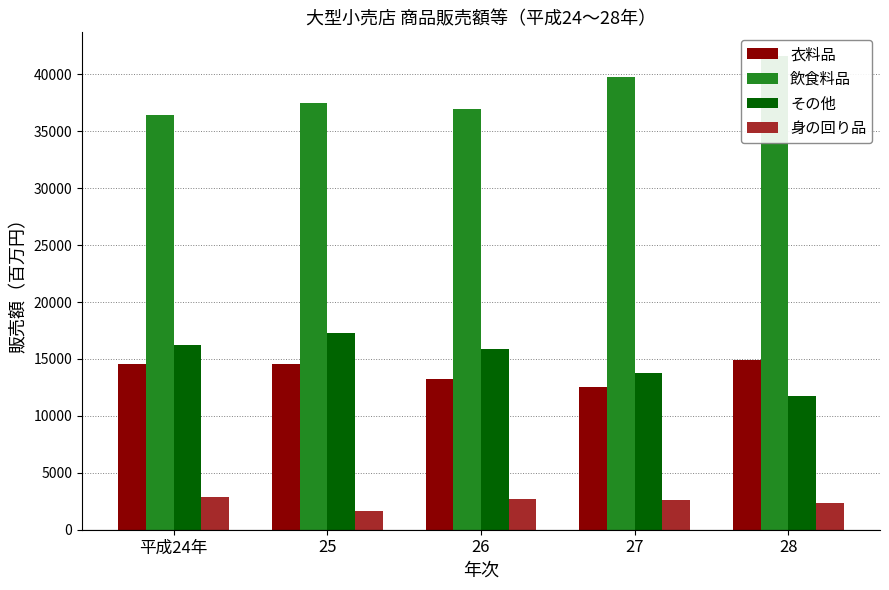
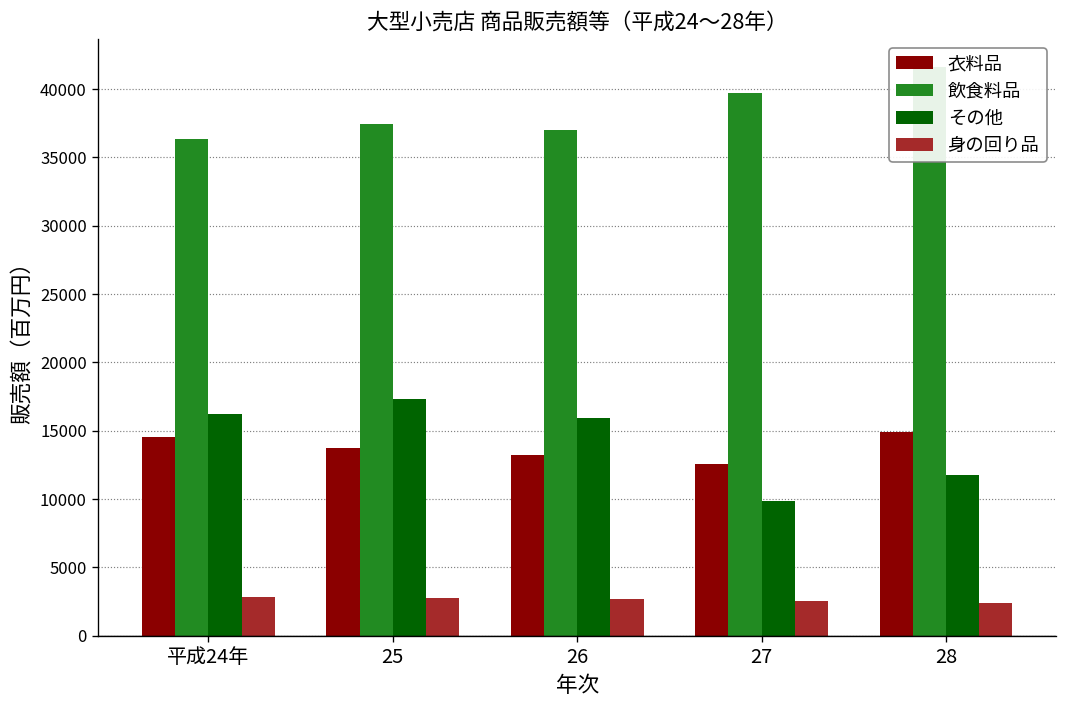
  {
    "衣料品": {
      "平成24年": 14500,
-     "25": 14500,
+     "25": 13700,
      "26": 13200,
      "27": 12600,
      "28": 14900
    },
    "飲食料品": {
      "平成24年": 36400,
      "25": 37500,
      "26": 37000,
      "27": 39800
    },
    "その他": {
      "平成24年": 16200,
      "25": 17300,
      "26": 15900,
-     "27": 13800,
+     "27": 9900,
      "28": 11800
    },
    "身の回り品": {
      "平成24年": 2800,
-     "25": 1700,
+     "25": 2700,
      "26": 2700,
      "27": 2600,
      "28": 2400
    }
  }
